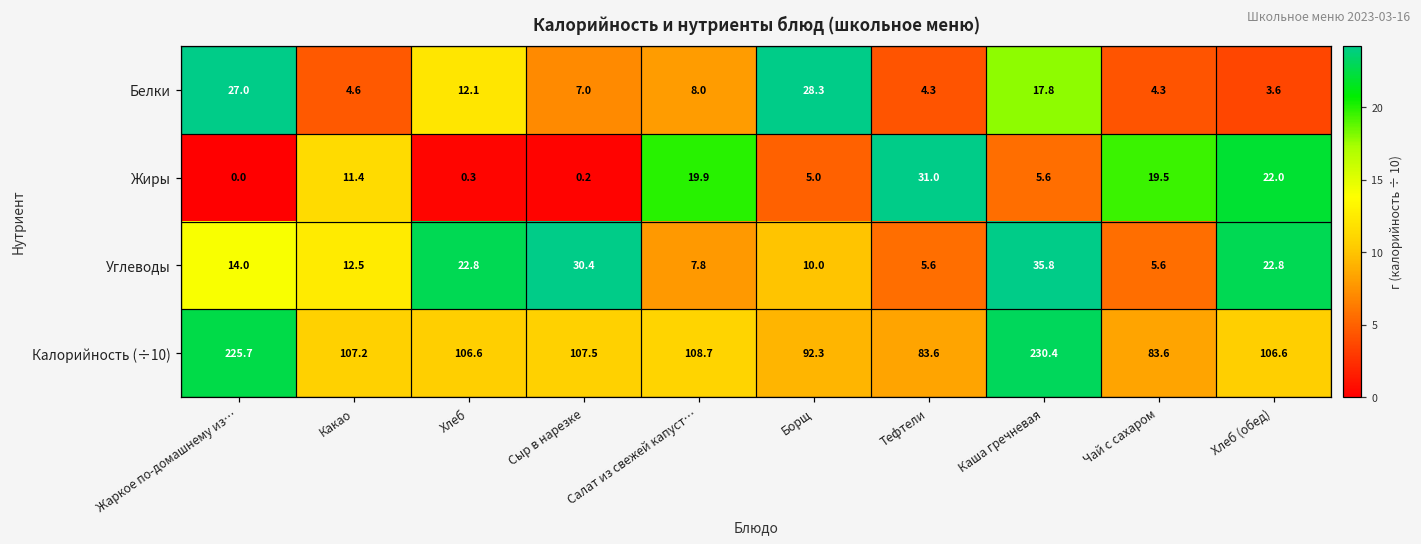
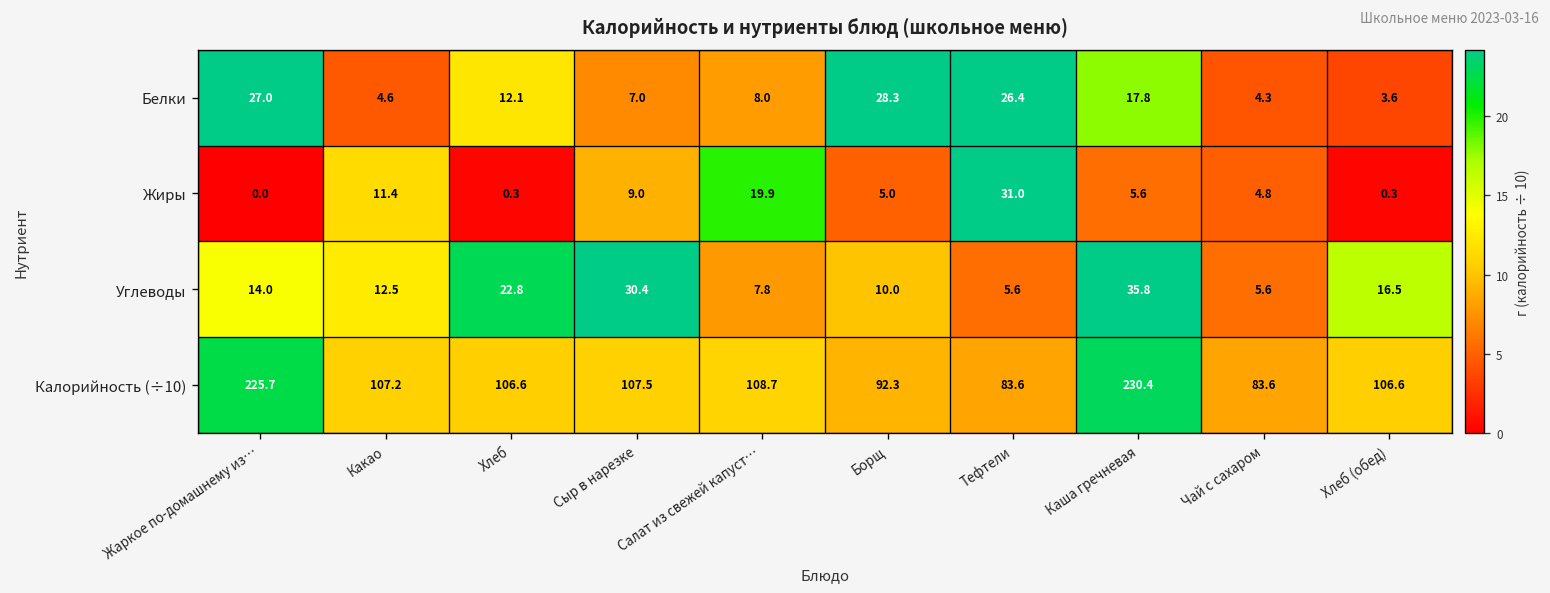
  {
    "Белки": {
      "Жаркое по-домашнему из…": 27.0,
      "Какао": 4.6,
      "Хлеб": 12.1,
      "Сыр в нарезке": 7.0,
      "Салат из свежей капуст…": 8.0,
      "Борщ": 28.3,
-     "Тефтели": 4.3,
+     "Тефтели": 26.4,
      "Каша гречневая": 17.8,
      "Чай с сахаром": 4.3,
      "Хлеб (обед)": 3.6
    },
    "Жиры": {
      "Жаркое по-домашнему из…": 0.0,
      "Какао": 11.4,
      "Хлеб": 0.3,
-     "Сыр в нарезке": 0.2,
+     "Сыр в нарезке": 9.0,
      "Салат из свежей капуст…": 19.9,
      "Борщ": 5.0,
      "Тефтели": 31.0,
      "Каша гречневая": 5.6,
-     "Чай с сахаром": 19.5,
-     "Хлеб (обед)": 22.0
+     "Чай с сахаром": 4.8,
+     "Хлеб (обед)": 0.3
    },
    "Углеводы": {
      "Жаркое по-домашнему из…": 14.0,
      "Какао": 12.5,
      "Хлеб": 22.8,
      "Сыр в нарезке": 30.4,
      "Салат из свежей капуст…": 7.8,
      "Борщ": 10.0,
      "Тефтели": 5.6,
      "Каша гречневая": 35.8,
      "Чай с сахаром": 5.6,
-     "Хлеб (обед)": 22.8
+     "Хлеб (обед)": 16.5
    },
    "Калорийность (÷10)": {
      "Жаркое по-домашнему из…": 225.7,
      "Какао": 107.2,
      "Хлеб": 106.6,
      "Сыр в нарезке": 107.5,
      "Салат из свежей капуст…": 108.7,
      "Борщ": 92.3,
      "Тефтели": 83.6,
      "Каша гречневая": 230.4,
      "Чай с сахаром": 83.6,
      "Хлеб (обед)": 106.6
    }
  }
